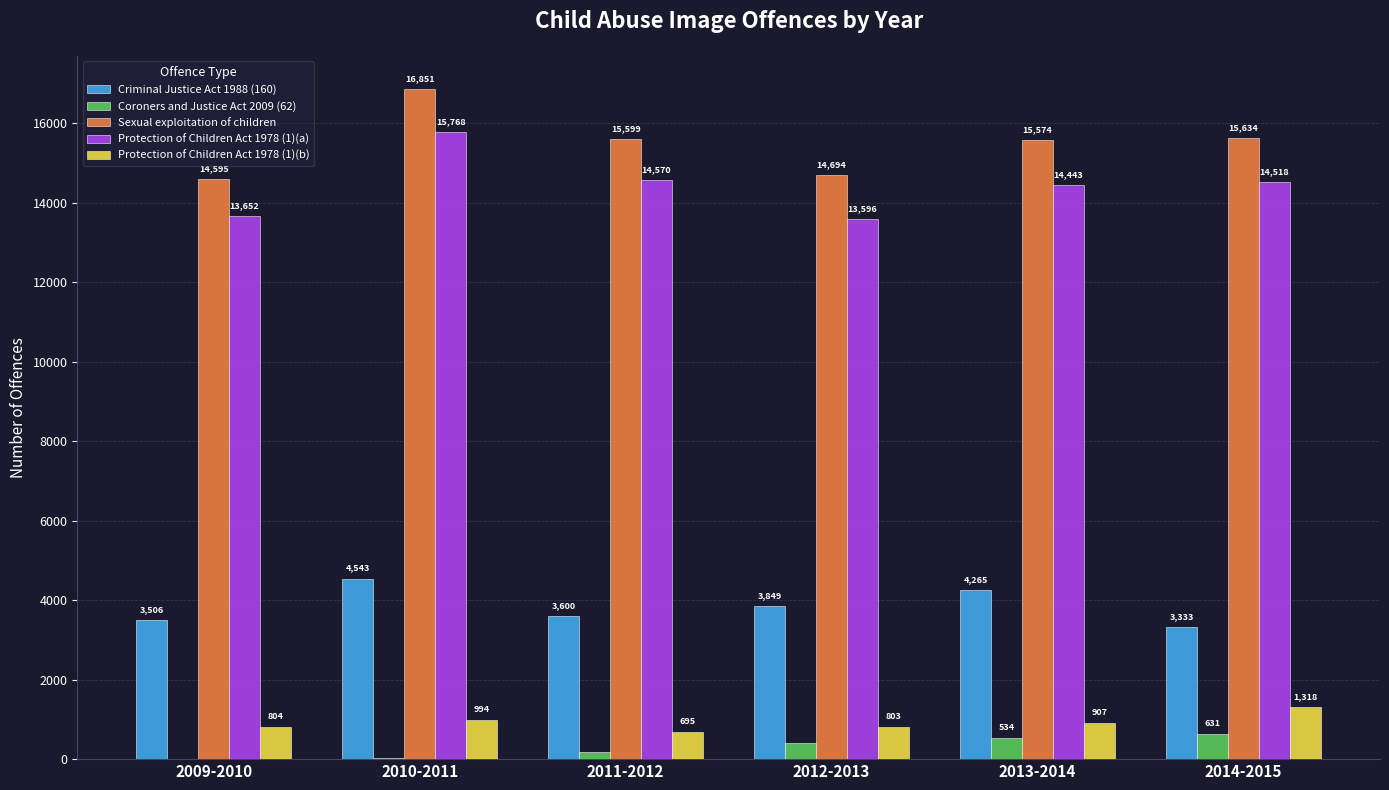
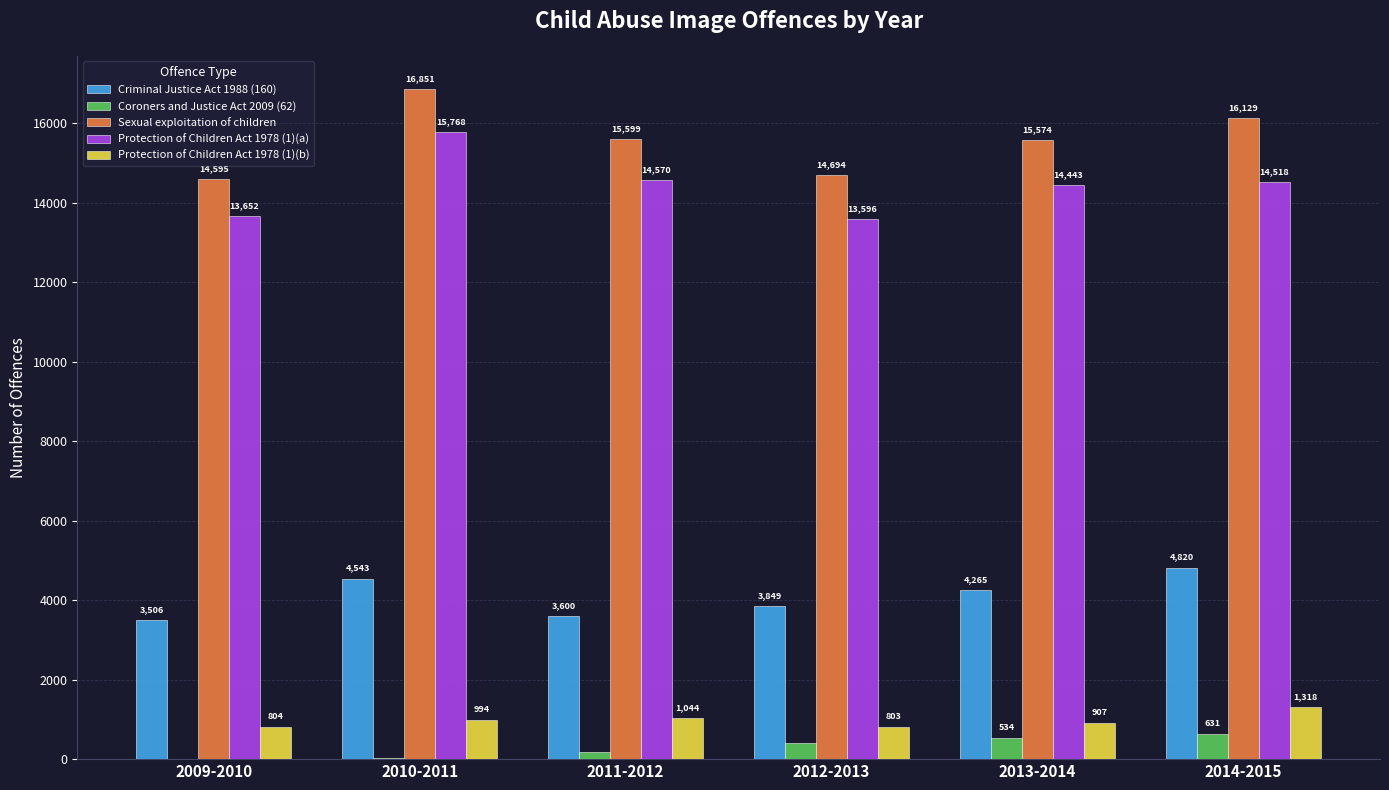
  {
    "Criminal Justice Act 1988 (160)": {
      "2009-2010": "3,506",
      "2010-2011": "4,543",
      "2011-2012": "3,600",
      "2012-2013": "3,849",
      "2013-2014": "4,265",
-     "2014-2015": "3,333"
+     "2014-2015": "4,820"
    },
    "Coroners and Justice Act 2009 (62)": {
      "2013-2014": "534",
      "2014-2015": "631"
    },
    "Sexual exploitation of children": {
      "2010-2011": "16,851",
      "2011-2012": "15,599",
      "2012-2013": "14,694",
      "2013-2014": "15,574",
-     "2014-2015": "15,634"
+     "2014-2015": "16,129"
    },
    "Protection of Children Act 1978 (1)(a)": {
      "2009-2010": "13,652",
      "2010-2011": "15,768",
      "2011-2012": "14,570",
      "2012-2013": "13,596",
      "2013-2014": "14,443",
      "2014-2015": "14,518"
    },
    "Protection of Children Act 1978 (1)(b)": {
      "2009-2010": "804",
      "2010-2011": "994",
-     "2011-2012": "695",
+     "2011-2012": "1,044",
      "2012-2013": "803",
      "2013-2014": "907",
      "2014-2015": "1,318"
    }
  }
